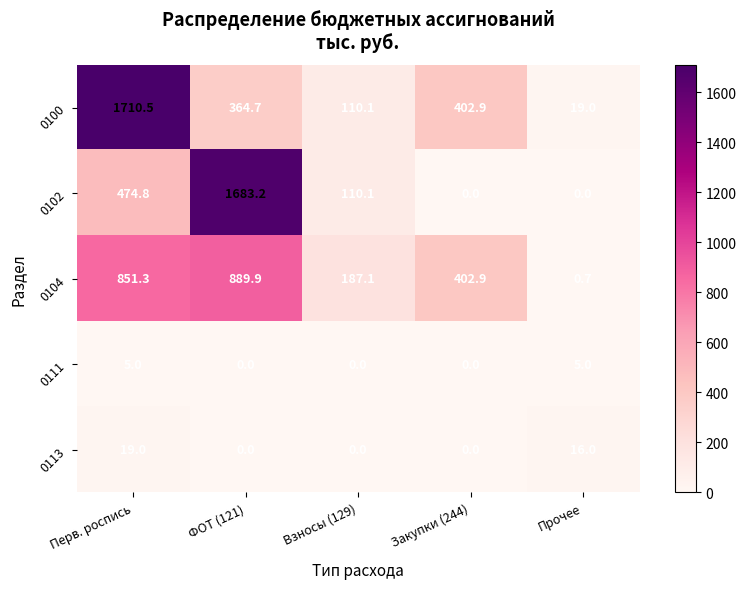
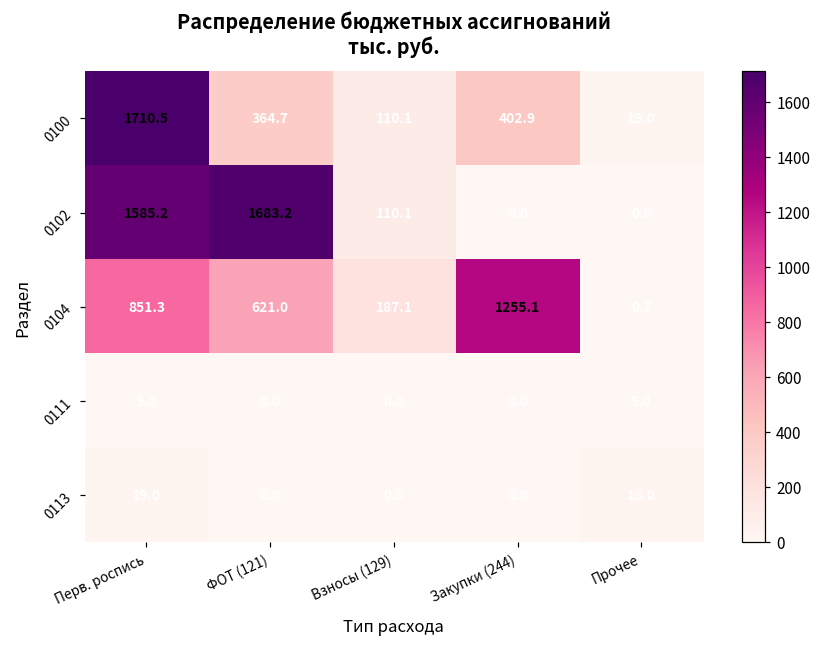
  {
    "0100": {
      "Перв. роспись": 1710.5,
      "ФОТ (121)": 364.7,
      "Закупки (244)": 402.9
    },
    "0102": {
-     "Перв. роспись": 474.8,
+     "Перв. роспись": 1585.2,
      "ФОТ (121)": 1683.2
    },
    "0104": {
      "Перв. роспись": 851.3,
-     "ФОТ (121)": 889.9,
-     "Закупки (244)": 402.9
+     "ФОТ (121)": 621.0,
+     "Закупки (244)": 1255.1
    }
  }
